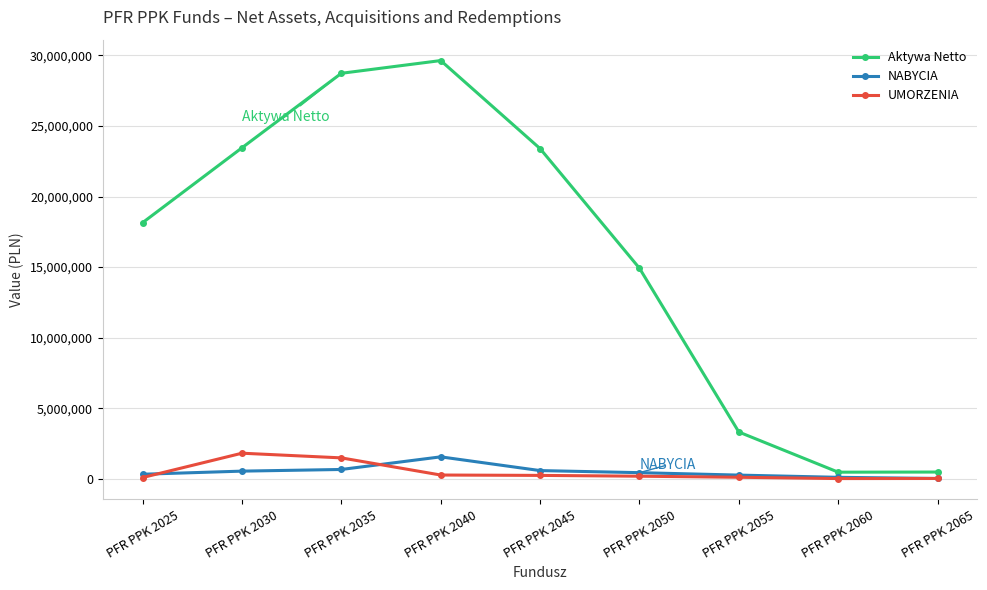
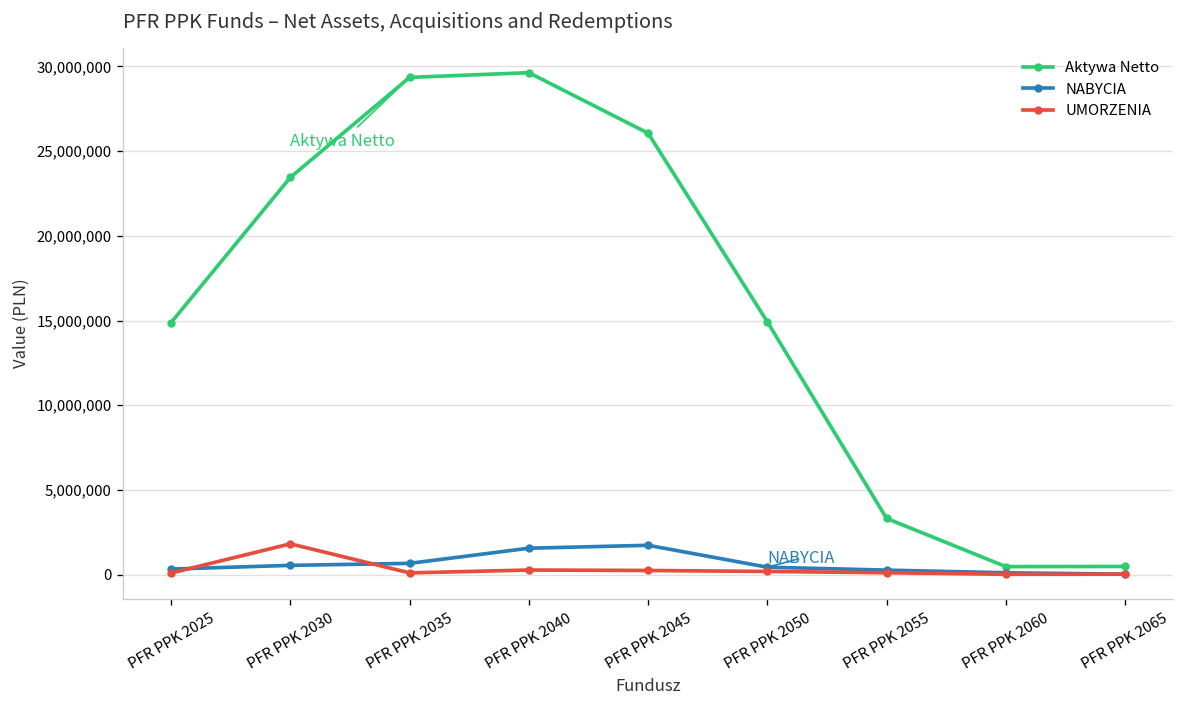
  {
    "Aktywa Netto": {
-     "PFR PPK 2025": "18,100,000",
+     "PFR PPK 2025": "14,900,000",
      "PFR PPK 2030": "23,500,000",
-     "PFR PPK 2035": "28,700,000",
+     "PFR PPK 2035": "29,400,000",
      "PFR PPK 2040": "29,600,000",
-     "PFR PPK 2045": "23,400,000",
+     "PFR PPK 2045": "26,100,000",
      "PFR PPK 2050": "14,900,000",
      "PFR PPK 2055": "3,300,000",
      "PFR PPK 2060": "500,000",
      "PFR PPK 2065": "500,000"
    },
    "NABYCIA": {
      "PFR PPK 2025": "300,000",
      "PFR PPK 2030": "600,000",
      "PFR PPK 2035": "700,000",
      "PFR PPK 2040": "1,600,000",
-     "PFR PPK 2045": "600,000",
+     "PFR PPK 2045": "1,700,000",
      "PFR PPK 2050": "400,000"
    },
    "UMORZENIA": {
      "PFR PPK 2025": "100,000",
      "PFR PPK 2030": "1,800,000",
-     "PFR PPK 2035": "1,500,000",
+     "PFR PPK 2035": "100,000",
      "PFR PPK 2040": "300,000",
      "PFR PPK 2045": "300,000",
      "PFR PPK 2050": "200,000"
    }
  }
